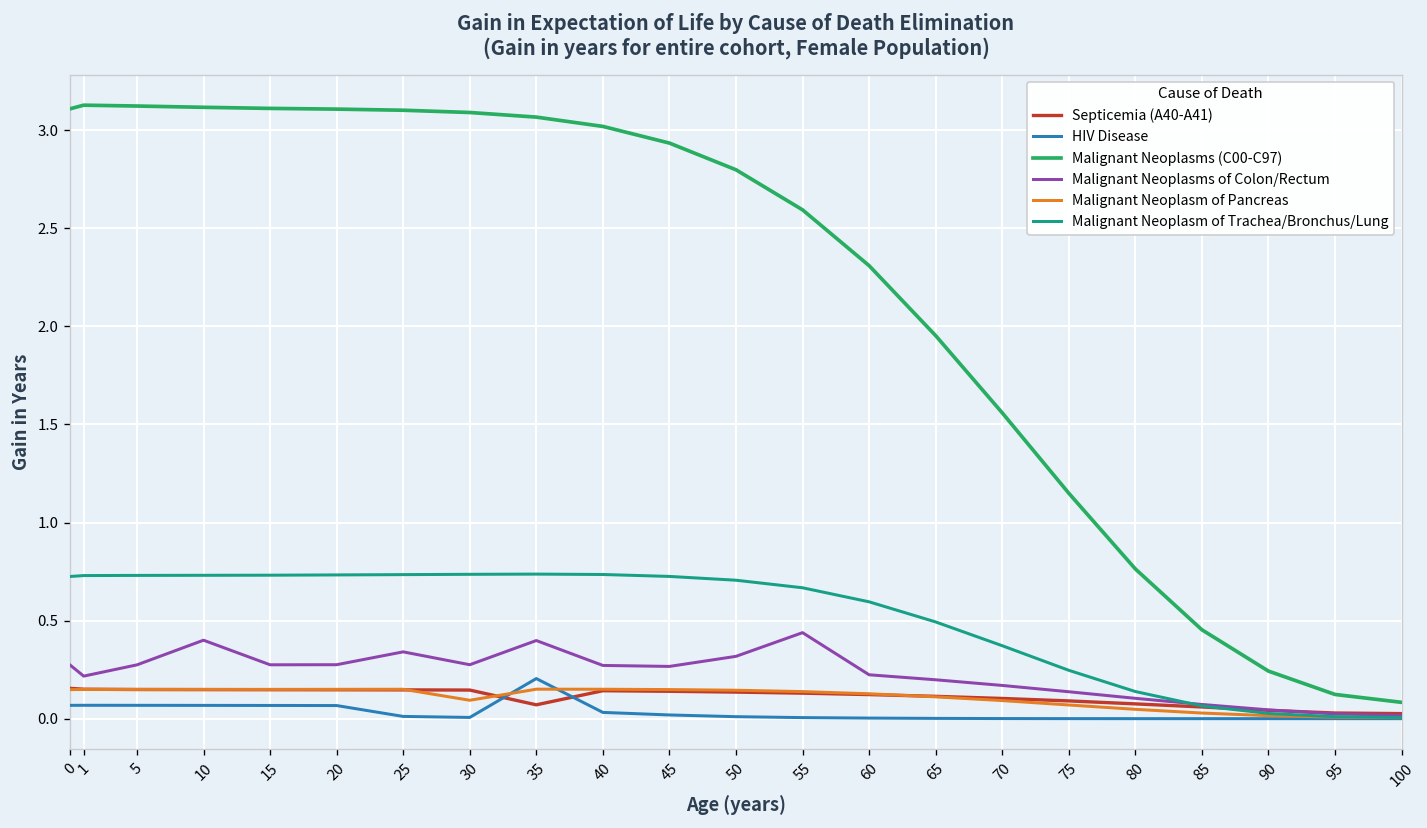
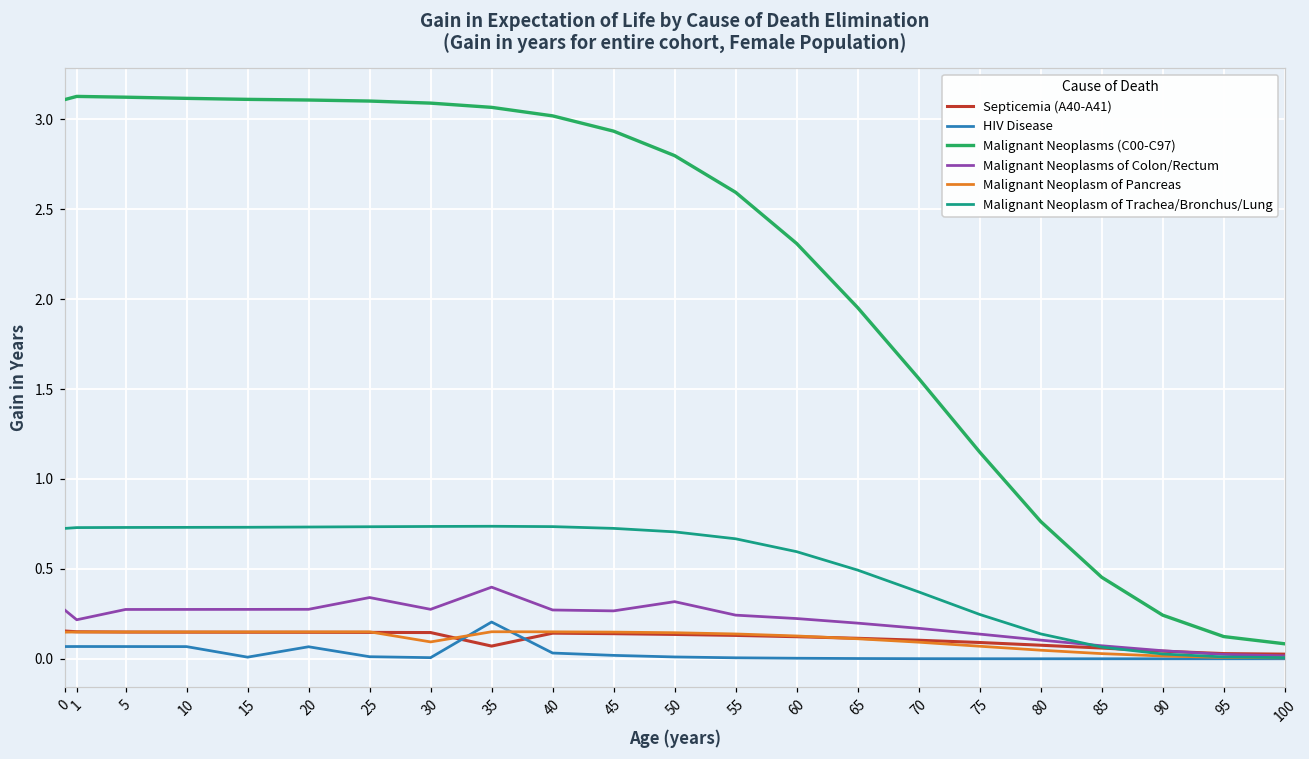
  {
    "Septicemia (A40-A41)": {
      "30": 0.15,
      "35": 0.07,
      "75": 0.09,
      "80": 0.08
    },
    "HIV Disease": {
      "0": 0.07,
      "1": 0.07,
      "5": 0.07,
      "10": 0.07,
-     "15": 0.07,
+     "15": 0.01,
      "20": 0.07,
      "25": 0.01,
      "30": 0.01,
      "35": 0.20,
      "40": 0.03,
      "45": 0.02,
      "50": 0.01,
      "55": 0.01,
      "60": 0.00,
      "65": 0.00,
      "70": 0.00,
      "75": 0.00,
      "80": 0.00,
      "85": 0.00
    },
    "Malignant Neoplasms of Colon/Rectum": {
      "0": 0.27,
      "1": 0.22,
      "5": 0.27,
-     "10": 0.40,
+     "10": 0.27,
      "15": 0.27,
      "20": 0.28,
      "25": 0.34,
      "30": 0.27,
      "35": 0.40,
      "40": 0.27,
      "45": 0.27,
      "50": 0.32,
-     "55": 0.44,
+     "55": 0.24,
      "60": 0.22,
      "65": 0.20,
      "70": 0.17,
      "75": 0.14,
      "80": 0.10
    },
    "Malignant Neoplasm of Pancreas": {
      "30": 0.09,
      "35": 0.15,
      "75": 0.07,
      "80": 0.05,
      "85": 0.03
    }
  }
